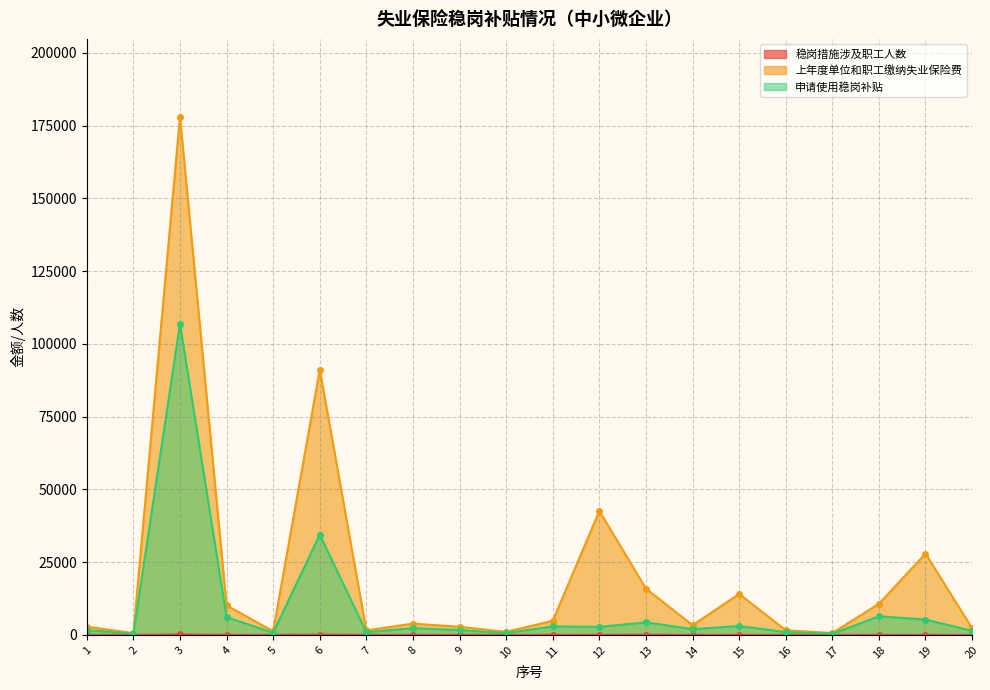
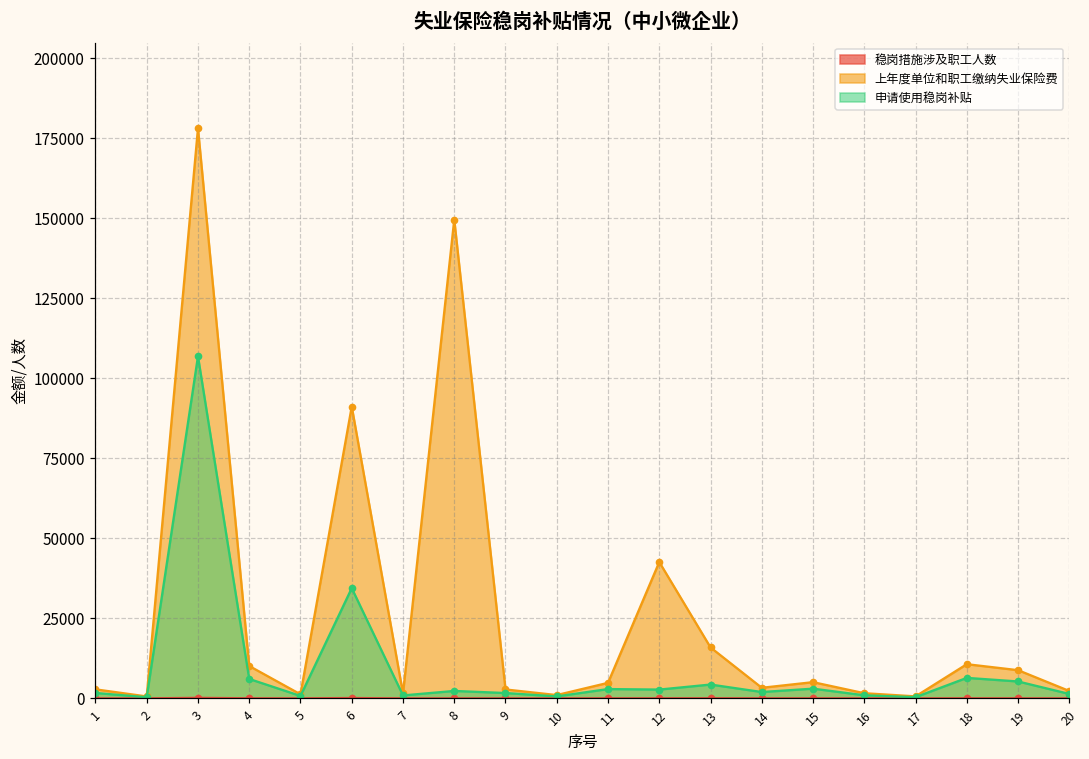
  {
    "稳岗措施涉及职工人数": {
      "1": 0,
      "3": 0,
      "4": 0,
      "6": 0,
      "7": 0,
      "8": 0,
      "9": 0,
      "11": 0,
      "12": 0,
      "13": 0,
      "14": 0,
      "15": 0,
      "16": 0,
      "18": 0,
      "19": 0,
      "20": 0
    },
    "上年度单位和职工缴纳失业保险费": {
      "1": 3000,
      "3": 178000,
      "4": 10000,
      "6": 91000,
-     "8": 4000,
+     "8": 150000,
      "9": 3000,
      "11": 5000,
      "12": 43000,
      "13": 16000,
      "14": 3000,
-     "15": 14000,
+     "15": 5000,
      "18": 11000,
-     "19": 28000,
+     "19": 9000,
      "20": 2000
    },
    "申请使用稳岗补贴": {
      "1": 2000,
      "3": 107000,
      "4": 6000,
      "6": 34000,
      "8": 2000,
      "9": 2000,
      "11": 3000,
      "12": 3000,
      "13": 4000,
      "14": 2000,
      "15": 3000,
      "18": 6000,
      "19": 5000,
      "20": 1000
    }
  }
